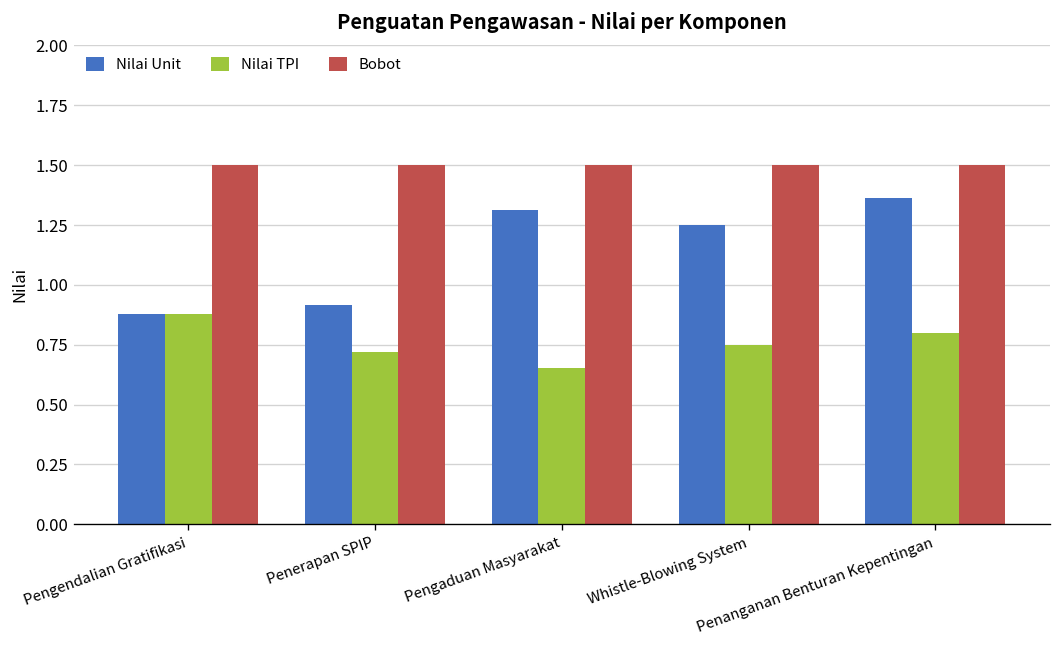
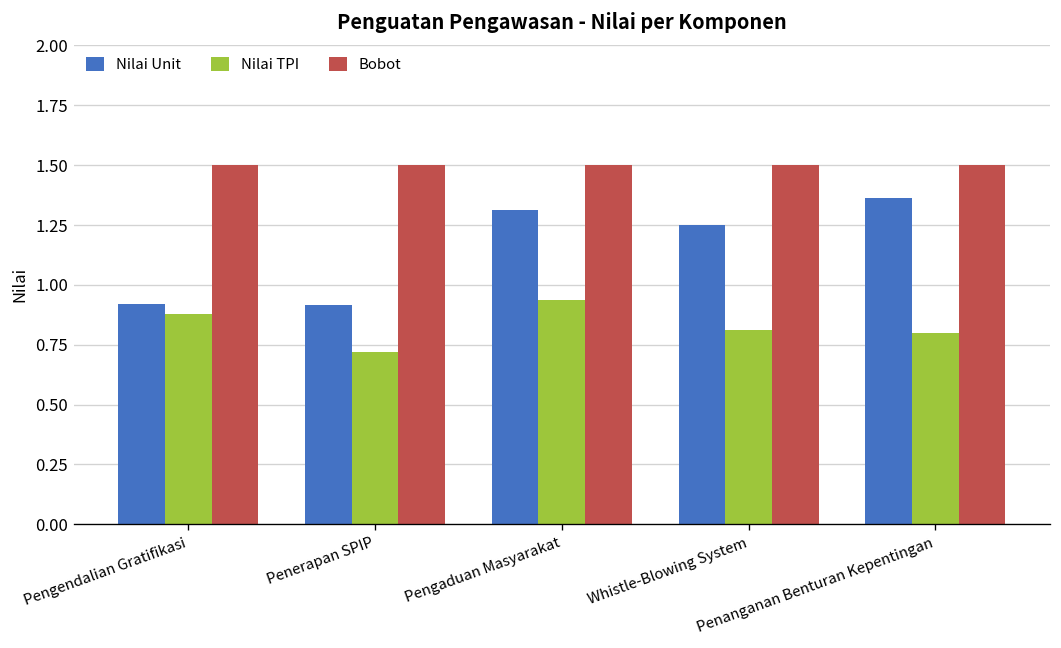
  {
    "Nilai Unit": {
-     "Pengendalian Gratifikasi": 0.88,
+     "Pengendalian Gratifikasi": 0.92,
      "Penerapan SPIP": 0.91,
      "Pengaduan Masyarakat": 1.31,
      "Whistle-Blowing System": 1.25,
      "Penanganan Benturan Kepentingan": 1.36
    },
    "Nilai TPI": {
      "Pengendalian Gratifikasi": 0.88,
      "Penerapan SPIP": 0.72,
-     "Pengaduan Masyarakat": 0.65,
-     "Whistle-Blowing System": 0.75,
+     "Pengaduan Masyarakat": 0.94,
+     "Whistle-Blowing System": 0.81,
      "Penanganan Benturan Kepentingan": 0.80
    },
    "Bobot": {
      "Pengendalian Gratifikasi": 1.50,
      "Penerapan SPIP": 1.50,
      "Pengaduan Masyarakat": 1.50,
      "Whistle-Blowing System": 1.50,
      "Penanganan Benturan Kepentingan": 1.50
    }
  }
